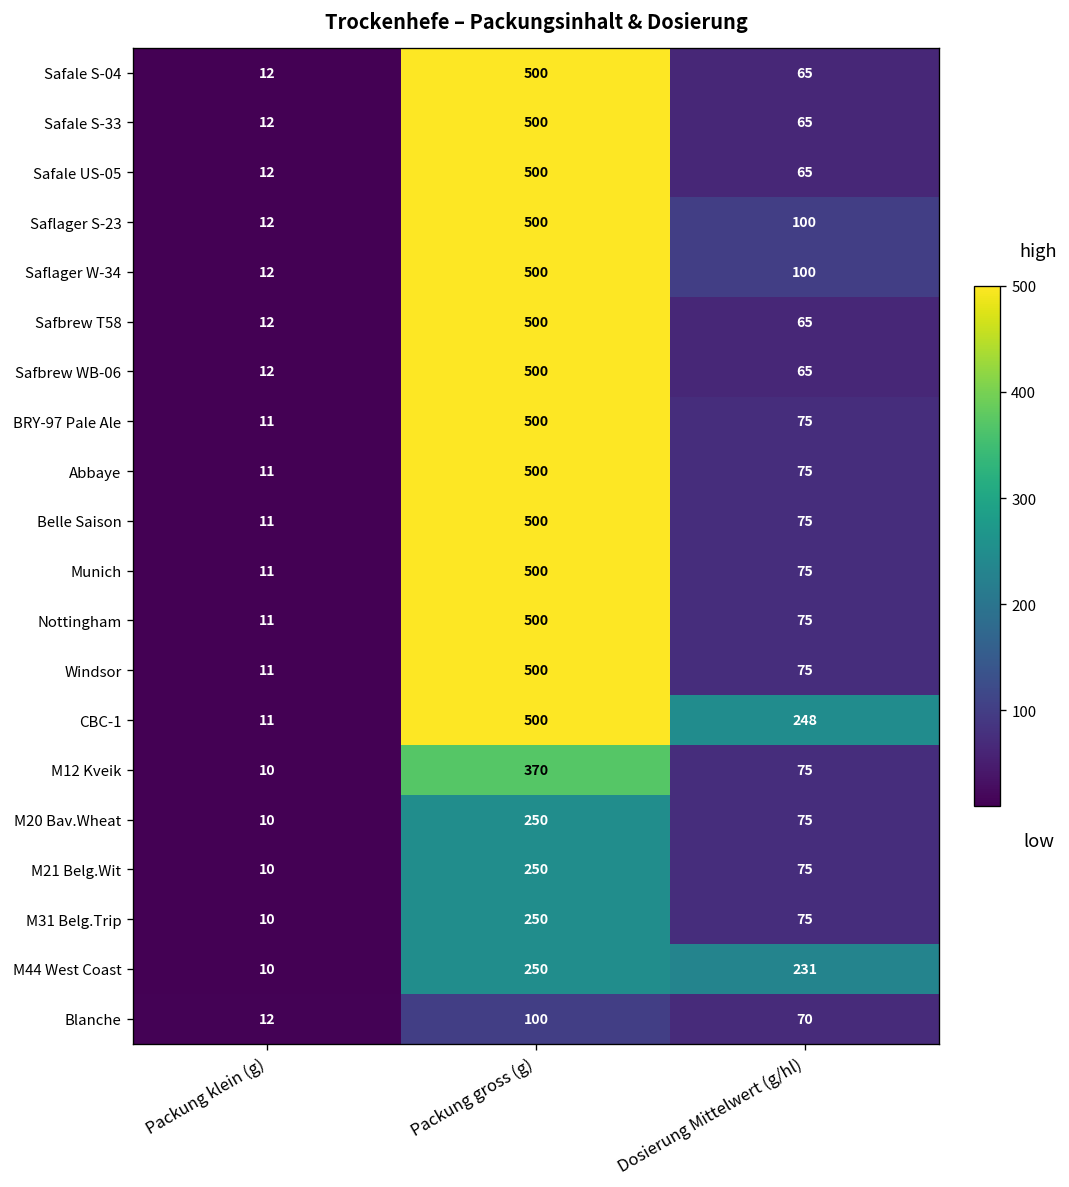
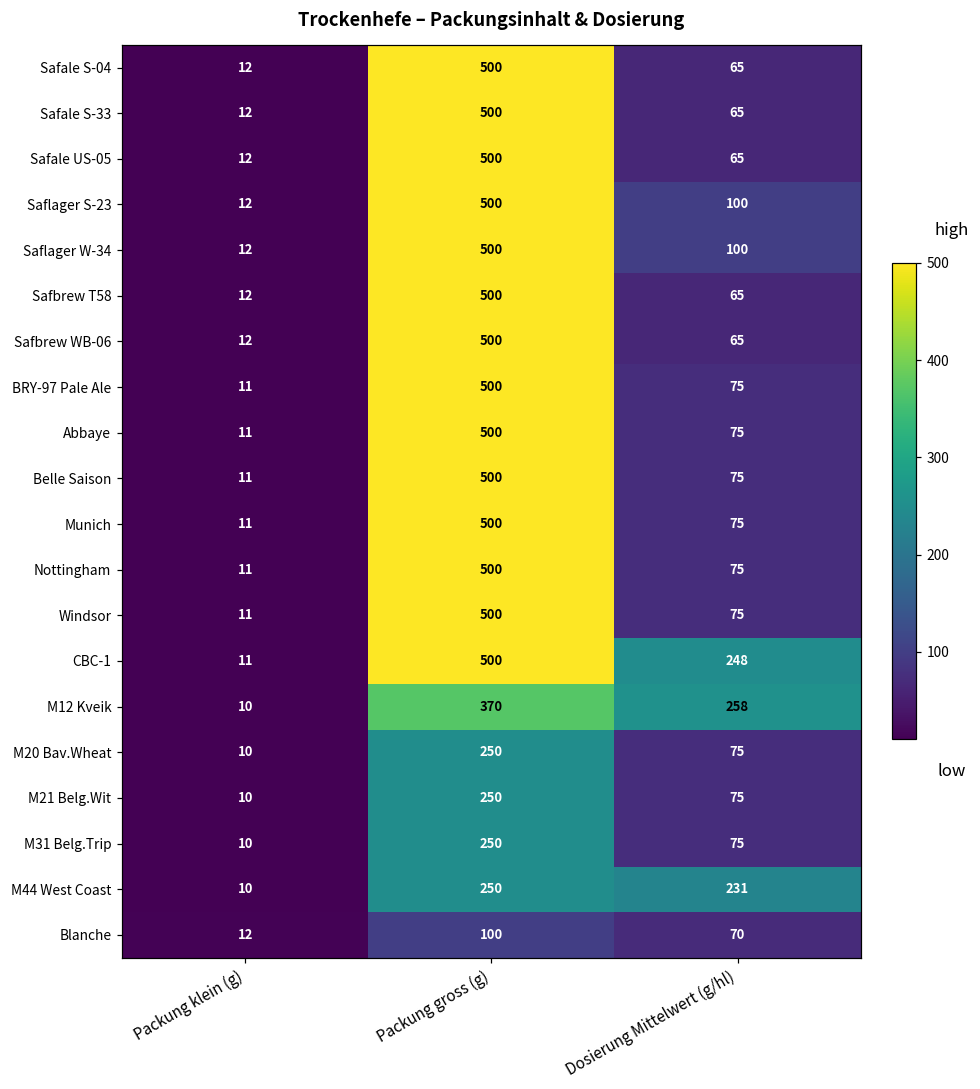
  {
    "Safale S-04": {
      "Packung klein (g)": 12,
      "Packung gross (g)": 500,
      "Dosierung Mittelwert (g/hl)": 65
    },
    "Safale S-33": {
      "Packung klein (g)": 12,
      "Packung gross (g)": 500,
      "Dosierung Mittelwert (g/hl)": 65
    },
    "Safale US-05": {
      "Packung klein (g)": 12,
      "Packung gross (g)": 500,
      "Dosierung Mittelwert (g/hl)": 65
    },
    "Saflager S-23": {
      "Packung klein (g)": 12,
      "Packung gross (g)": 500,
      "Dosierung Mittelwert (g/hl)": 100
    },
    "Saflager W-34": {
      "Packung klein (g)": 12,
      "Packung gross (g)": 500,
      "Dosierung Mittelwert (g/hl)": 100
    },
    "Safbrew T58": {
      "Packung klein (g)": 12,
      "Packung gross (g)": 500,
      "Dosierung Mittelwert (g/hl)": 65
    },
    "Safbrew WB-06": {
      "Packung klein (g)": 12,
      "Packung gross (g)": 500,
      "Dosierung Mittelwert (g/hl)": 65
    },
    "BRY-97 Pale Ale": {
      "Packung klein (g)": 11,
      "Packung gross (g)": 500,
      "Dosierung Mittelwert (g/hl)": 75
    },
    "Abbaye": {
      "Packung klein (g)": 11,
      "Packung gross (g)": 500,
      "Dosierung Mittelwert (g/hl)": 75
    },
    "Belle Saison": {
      "Packung klein (g)": 11,
      "Packung gross (g)": 500,
      "Dosierung Mittelwert (g/hl)": 75
    },
    "Munich": {
      "Packung klein (g)": 11,
      "Packung gross (g)": 500,
      "Dosierung Mittelwert (g/hl)": 75
    },
    "Nottingham": {
      "Packung klein (g)": 11,
      "Packung gross (g)": 500,
      "Dosierung Mittelwert (g/hl)": 75
    },
    "Windsor": {
      "Packung klein (g)": 11,
      "Packung gross (g)": 500,
      "Dosierung Mittelwert (g/hl)": 75
    },
    "CBC-1": {
      "Packung klein (g)": 11,
      "Packung gross (g)": 500,
      "Dosierung Mittelwert (g/hl)": 248
    },
    "M12 Kveik": {
      "Packung klein (g)": 10,
      "Packung gross (g)": 370,
-     "Dosierung Mittelwert (g/hl)": 75
+     "Dosierung Mittelwert (g/hl)": 258
    },
    "M20 Bav.Wheat": {
      "Packung klein (g)": 10,
      "Packung gross (g)": 250,
      "Dosierung Mittelwert (g/hl)": 75
    },
    "M21 Belg.Wit": {
      "Packung klein (g)": 10,
      "Packung gross (g)": 250,
      "Dosierung Mittelwert (g/hl)": 75
    },
    "M31 Belg.Trip": {
      "Packung klein (g)": 10,
      "Packung gross (g)": 250,
      "Dosierung Mittelwert (g/hl)": 75
    },
    "M44 West Coast": {
      "Packung klein (g)": 10,
      "Packung gross (g)": 250,
      "Dosierung Mittelwert (g/hl)": 231
    },
    "Blanche": {
      "Packung klein (g)": 12,
      "Packung gross (g)": 100,
      "Dosierung Mittelwert (g/hl)": 70
    }
  }
